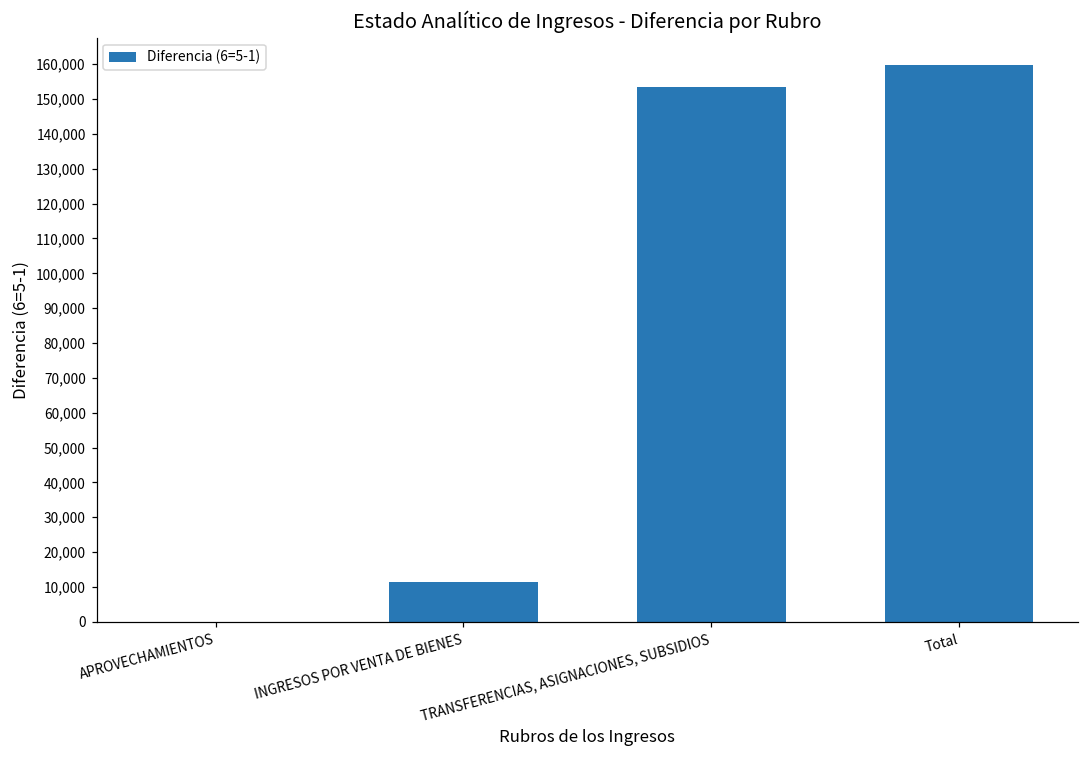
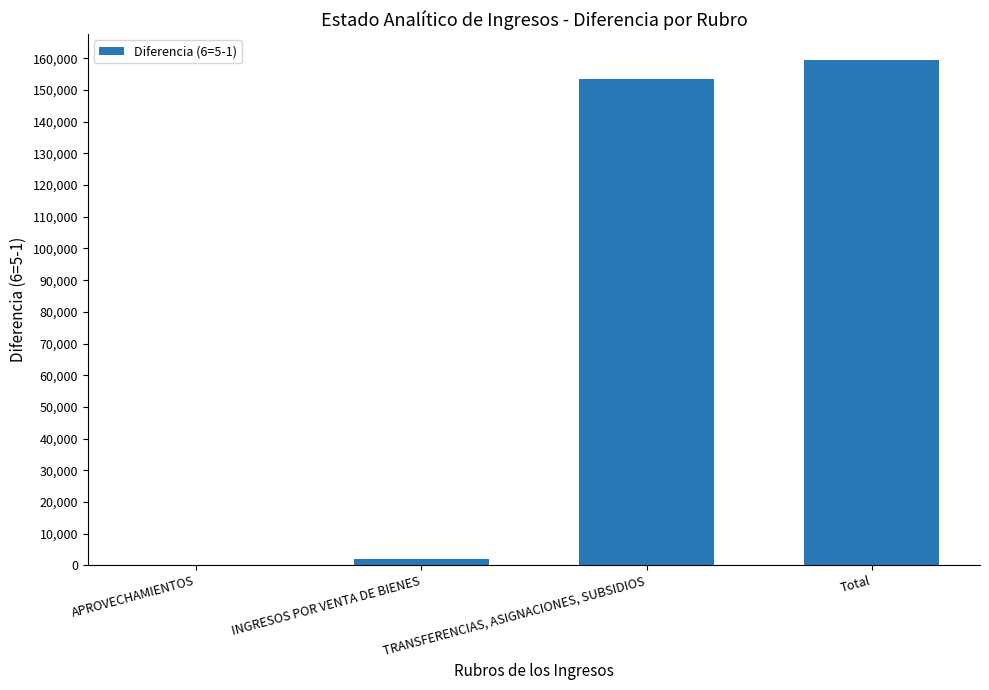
  {
    "APROVECHAMIENTOS": "0",
-   "INGRESOS POR VENTA DE BIENES": "11,000",
+   "INGRESOS POR VENTA DE BIENES": "2,000",
    "TRANSFERENCIAS, ASIGNACIONES, SUBSIDIOS": "154,000",
    "Total": "160,000"
  }
